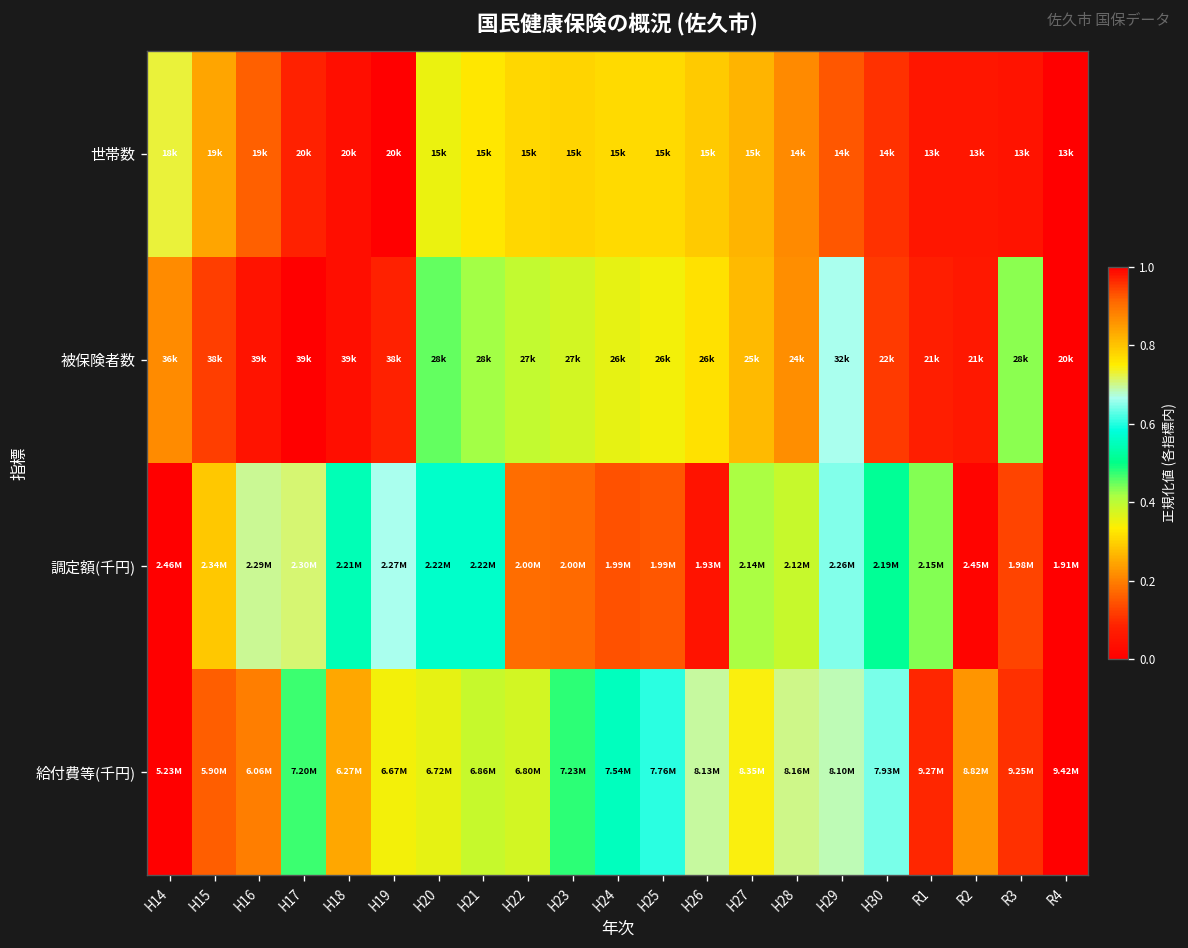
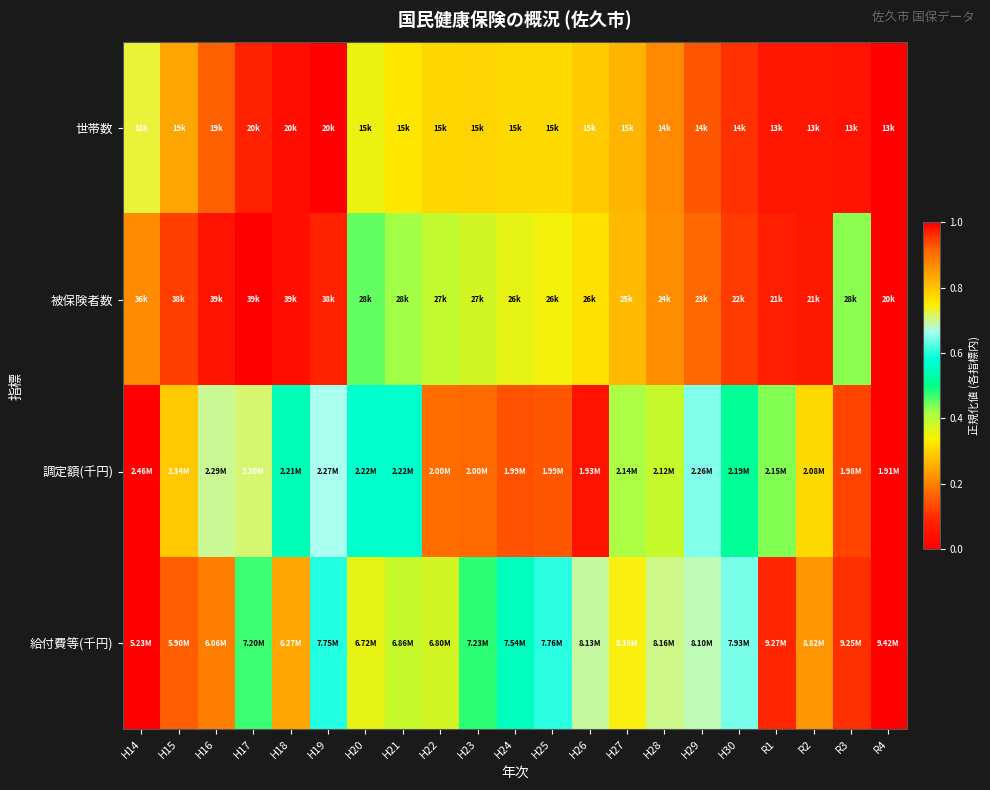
  {
    "世帯数": {
      "H14": "18k",
      "H15": "19k",
      "H16": "19k",
      "H17": "20k",
      "H18": "20k",
      "H19": "20k",
      "H20": "15k",
      "H21": "15k",
      "H22": "15k",
      "H23": "15k",
      "H24": "15k",
      "H25": "15k",
      "H26": "15k",
      "H27": "15k",
      "H28": "14k",
      "H29": "14k",
      "H30": "14k",
      "R1": "13k",
      "R2": "13k",
      "R3": "13k",
      "R4": "13k"
    },
    "被保険者数": {
      "H14": "36k",
      "H15": "38k",
      "H16": "39k",
      "H17": "39k",
      "H18": "39k",
      "H19": "38k",
      "H20": "28k",
      "H21": "28k",
      "H22": "27k",
      "H23": "27k",
      "H24": "26k",
      "H25": "26k",
      "H26": "26k",
      "H27": "25k",
      "H28": "24k",
-     "H29": "32k",
+     "H29": "23k",
      "H30": "22k",
      "R1": "21k",
      "R2": "21k",
      "R3": "28k",
      "R4": "20k"
    },
    "調定額(千円)": {
      "H14": "2.46M",
      "H15": "2.34M",
      "H16": "2.29M",
      "H17": "2.30M",
      "H18": "2.21M",
      "H19": "2.27M",
      "H20": "2.22M",
      "H21": "2.22M",
      "H22": "2.00M",
      "H23": "2.00M",
      "H24": "1.99M",
      "H25": "1.99M",
      "H26": "1.93M",
      "H27": "2.14M",
      "H28": "2.12M",
      "H29": "2.26M",
      "H30": "2.19M",
      "R1": "2.15M",
-     "R2": "2.45M",
+     "R2": "2.08M",
      "R3": "1.98M",
      "R4": "1.91M"
    },
    "給付費等(千円)": {
      "H14": "5.23M",
      "H15": "5.90M",
      "H16": "6.06M",
      "H17": "7.20M",
      "H18": "6.27M",
-     "H19": "6.67M",
+     "H19": "7.75M",
      "H20": "6.72M",
      "H21": "6.86M",
      "H22": "6.80M",
      "H23": "7.23M",
      "H24": "7.54M",
      "H25": "7.76M",
      "H26": "8.13M",
      "H27": "8.35M",
      "H28": "8.16M",
      "H29": "8.10M",
      "H30": "7.93M",
      "R1": "9.27M",
      "R2": "8.82M",
      "R3": "9.25M",
      "R4": "9.42M"
    }
  }
